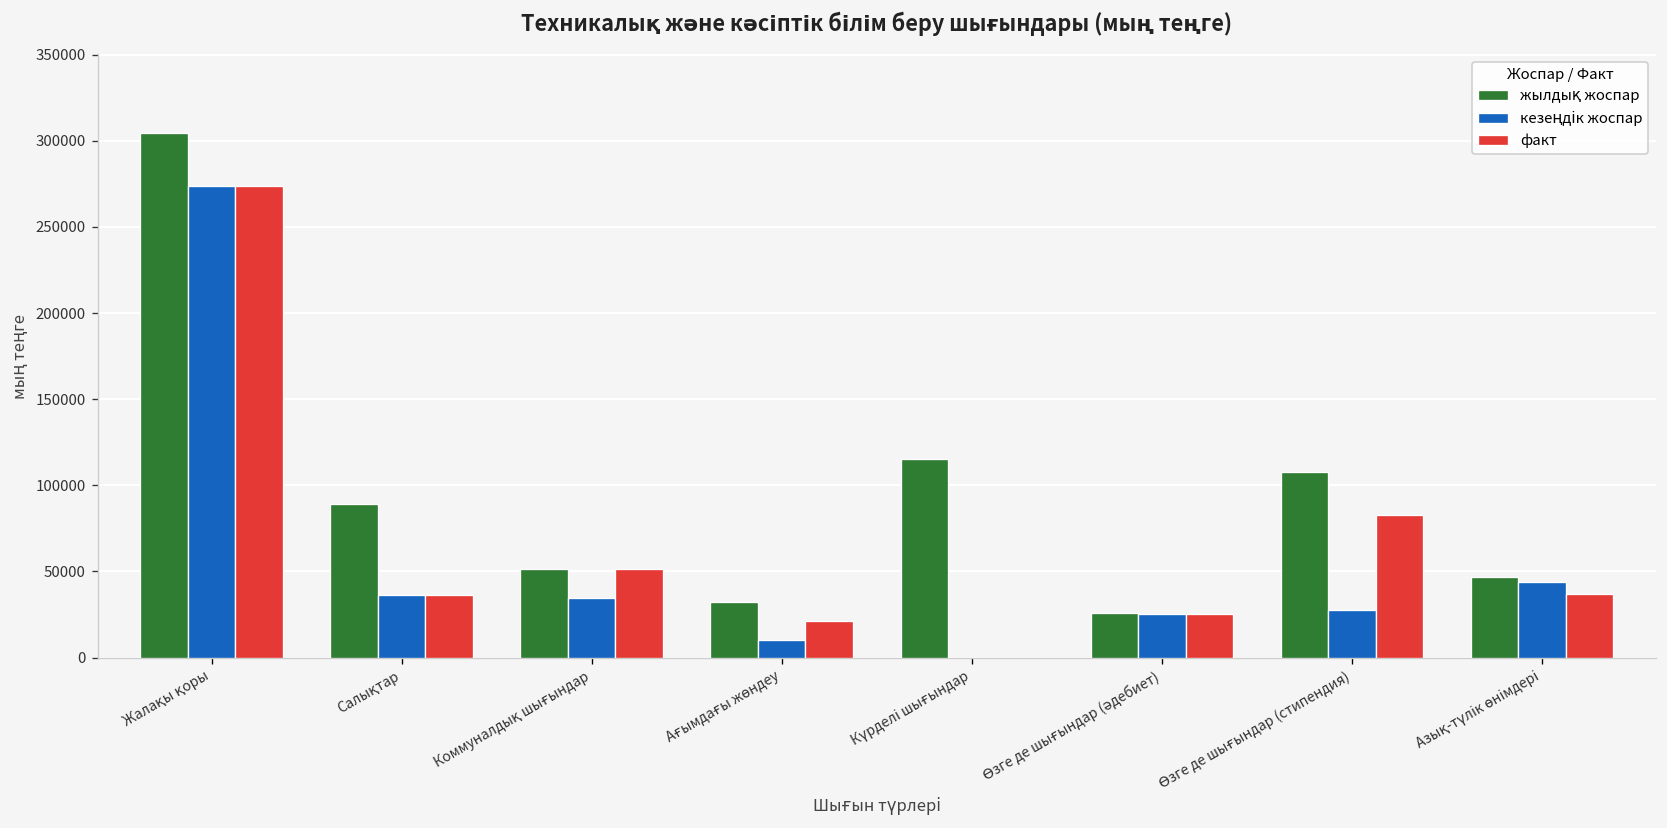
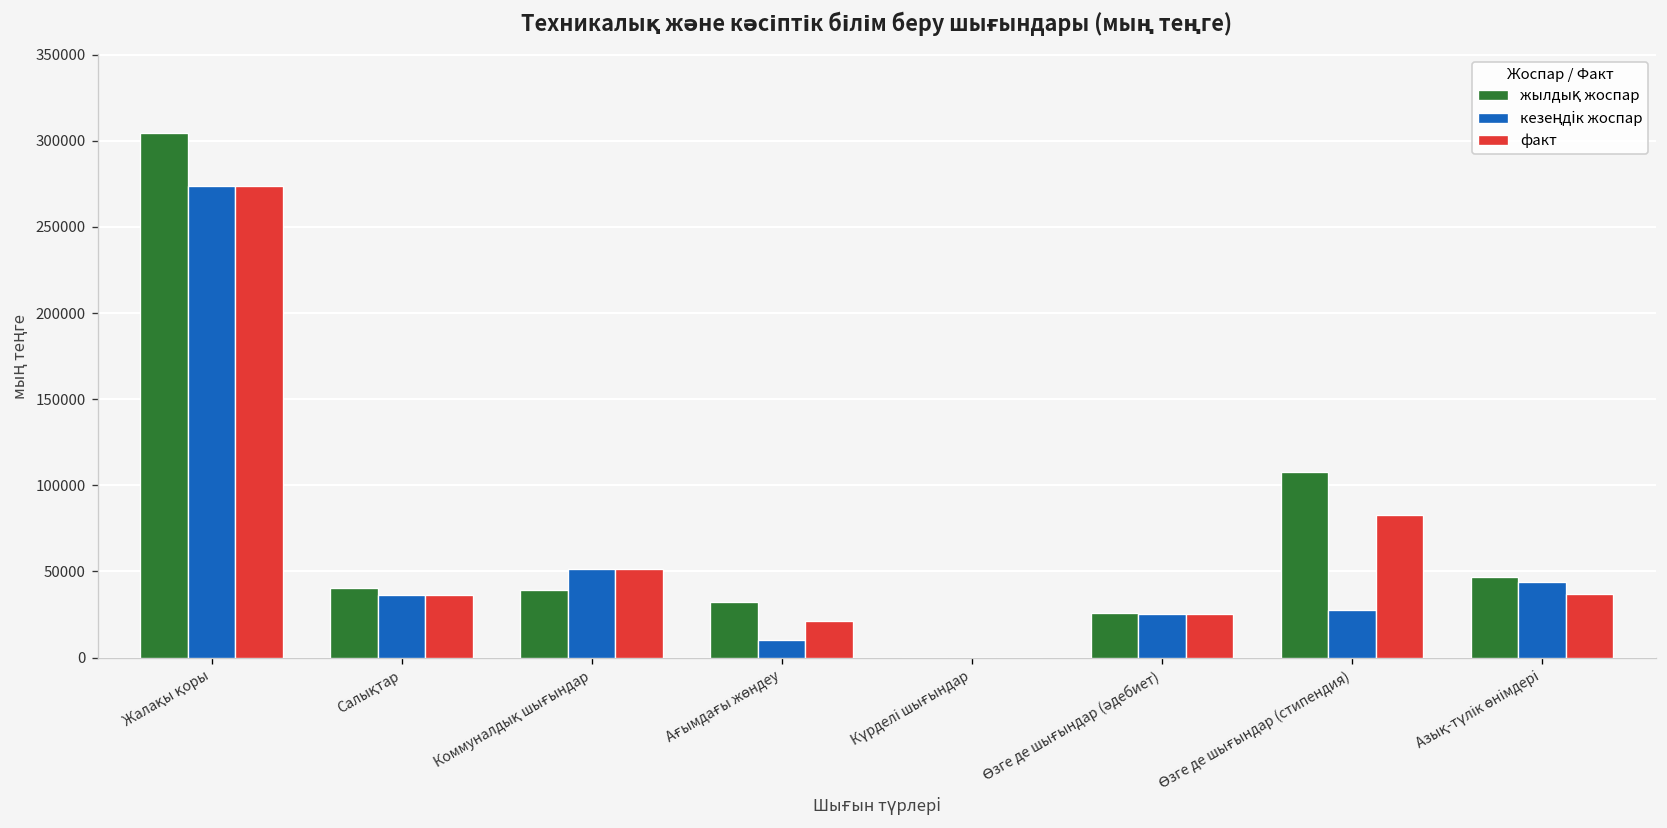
  {
    "жылдық жоспар": {
      "Жалақы қоры": 304000,
-     "Салықтар": 89000,
-     "Коммуналдық шығындар": 51000,
+     "Салықтар": 40000,
+     "Коммуналдық шығындар": 39000,
      "Ағымдағы жөндеу": 32000,
-     "Күрделі шығындар": 116000,
+     "Күрделі шығындар": 0,
      "Өзге де шығындар (әдебиет)": 26000,
      "Өзге де шығындар (стипендия)": 108000,
      "Азық-түлік өнімдері": 47000
    },
    "кезеңдік жоспар": {
      "Жалақы қоры": 274000,
      "Салықтар": 36000,
-     "Коммуналдық шығындар": 35000,
+     "Коммуналдық шығындар": 51000,
      "Ағымдағы жөндеу": 11000,
      "Күрделі шығындар": 0,
      "Өзге де шығындар (әдебиет)": 25000,
      "Өзге де шығындар (стипендия)": 27000,
      "Азық-түлік өнімдері": 44000
    },
    "факт": {
      "Жалақы қоры": 274000,
      "Салықтар": 36000,
      "Коммуналдық шығындар": 51000,
      "Ағымдағы жөндеу": 21000,
      "Күрделі шығындар": 0,
      "Өзге де шығындар (әдебиет)": 25000,
      "Өзге де шығындар (стипендия)": 83000,
      "Азық-түлік өнімдері": 37000
    }
  }
